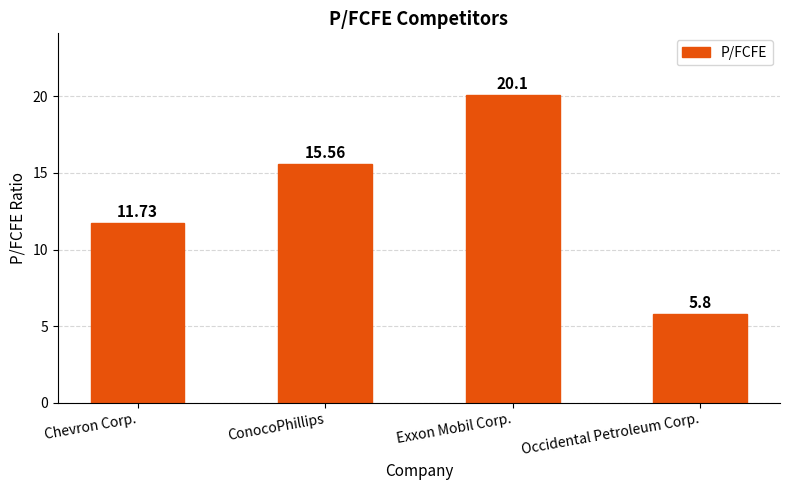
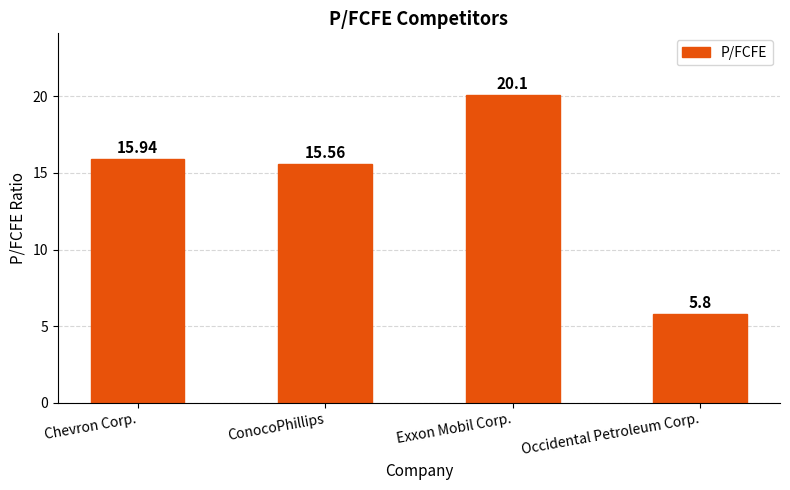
  {
-   "Chevron Corp.": 11.73,
+   "Chevron Corp.": 15.94,
    "ConocoPhillips": 15.56,
    "Exxon Mobil Corp.": 20.1,
    "Occidental Petroleum Corp.": 5.8
  }
